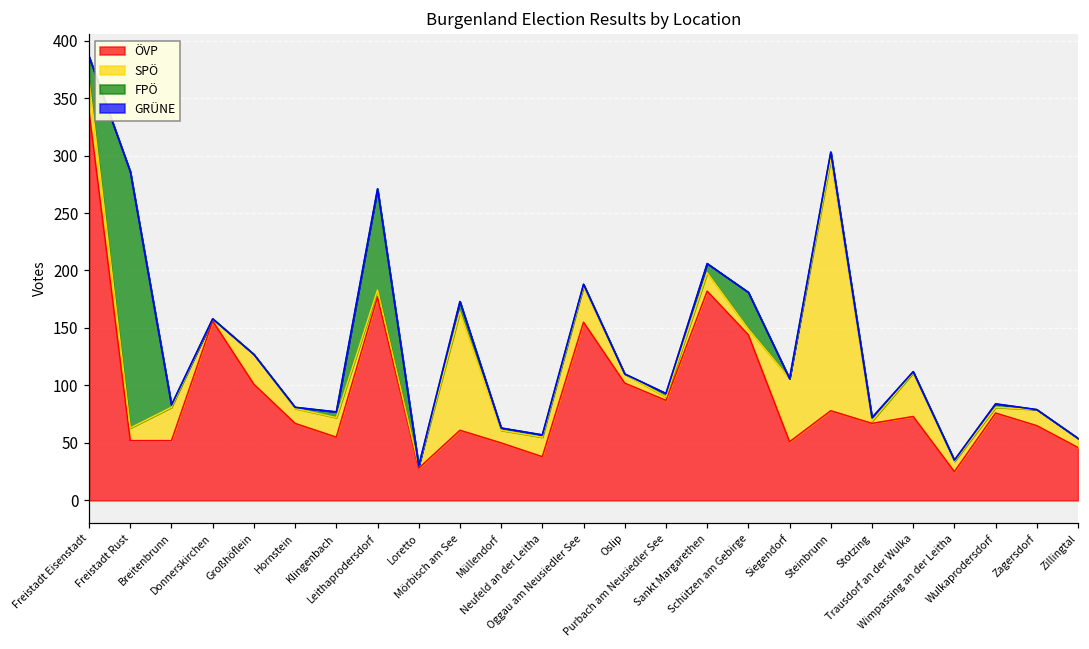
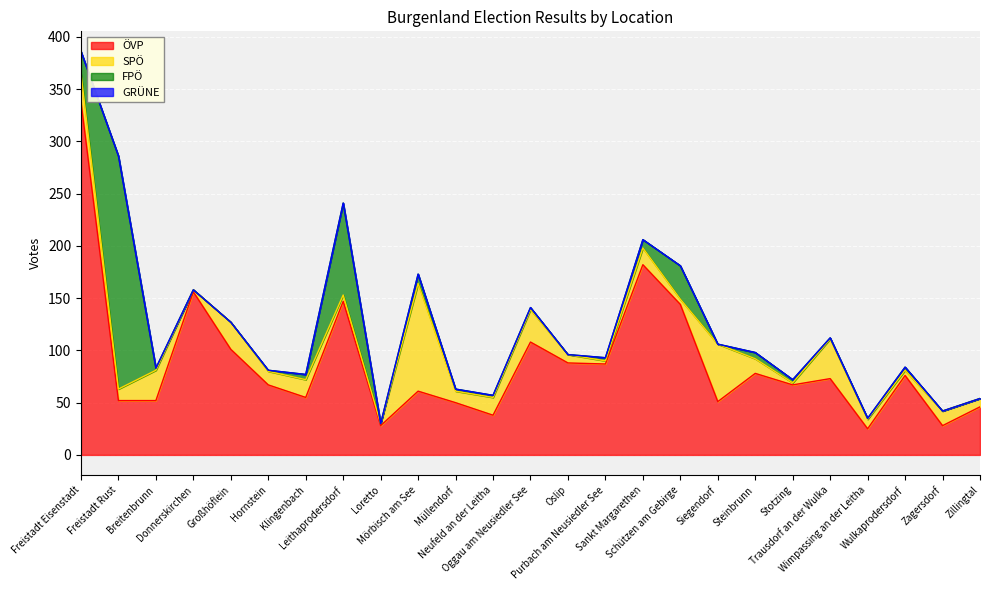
  {
    "ÖVP": {
      "Freistadt Eisenstadt": 338,
      "Freistadt Rust": 52,
      "Breitenbrunn": 52,
      "Großhöflein": 101,
      "Hornstein": 67,
      "Klingenbach": 55,
-     "Leithaprodersdorf": 177,
+     "Leithaprodersdorf": 147,
      "Mörbisch am See": 61,
      "Müllendorf": 50,
      "Neufeld an der Leitha": 38,
-     "Oggau am Neusiedler See": 155,
-     "Oslip": 102,
+     "Oggau am Neusiedler See": 108,
+     "Oslip": 88,
      "Purbach am Neusiedler See": 87,
      "Sankt Margarethen": 182,
      "Schützen am Gebirge": 144,
      "Siegendorf": 51,
      "Steinbrunn": 78,
      "Trausdorf an der Wulka": 73,
      "Wimpassing an der Leitha": 25,
      "Wulkaprodersdorf": 76,
-     "Zagersdorf": 65,
+     "Zagersdorf": 28,
      "Zillingtal": 46
    },
    "SPÖ": {
      "Freistadt Eisenstadt": 27,
      "Freistadt Rust": 11,
      "Klingenbach": 17,
      "Leithaprodersdorf": 6,
      "Mörbisch am See": 103,
      "Purbach am Neusiedler See": 3,
      "Sankt Margarethen": 16,
      "Schützen am Gebirge": 5,
-     "Steinbrunn": 219,
+     "Steinbrunn": 14,
      "Wulkaprodersdorf": 5
    }
  }
